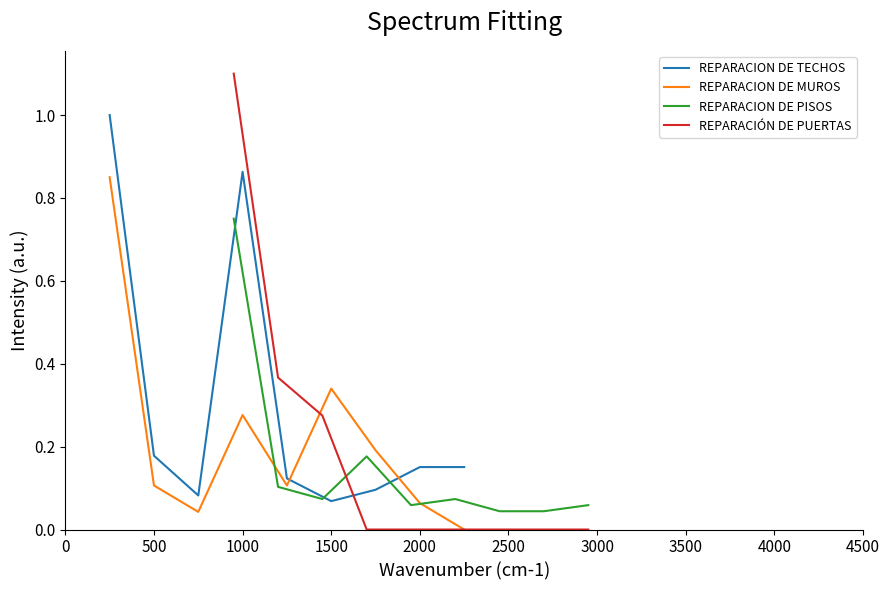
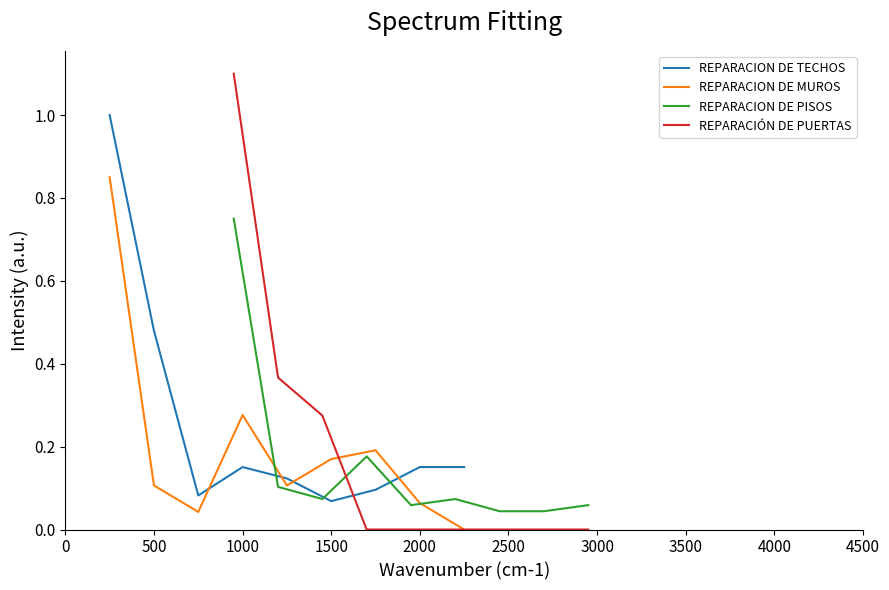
  {
    "REPARACION DE TECHOS": {
-     "500": 0.18,
-     "1000": 0.86,
+     "500": 0.48,
+     "1000": 0.15,
      "1500": 0.07,
      "2000": 0.15
    },
    "REPARACION DE MUROS": {
      "500": 0.11,
      "1000": 0.28,
-     "1500": 0.34,
+     "1500": 0.17,
      "2000": 0.06
    }
  }
